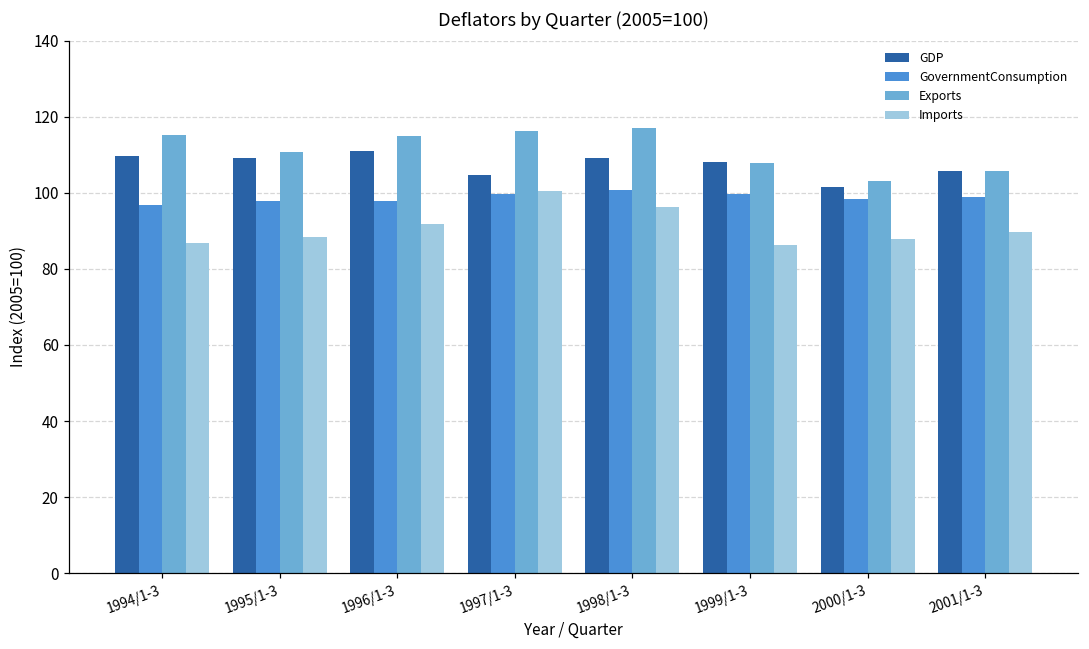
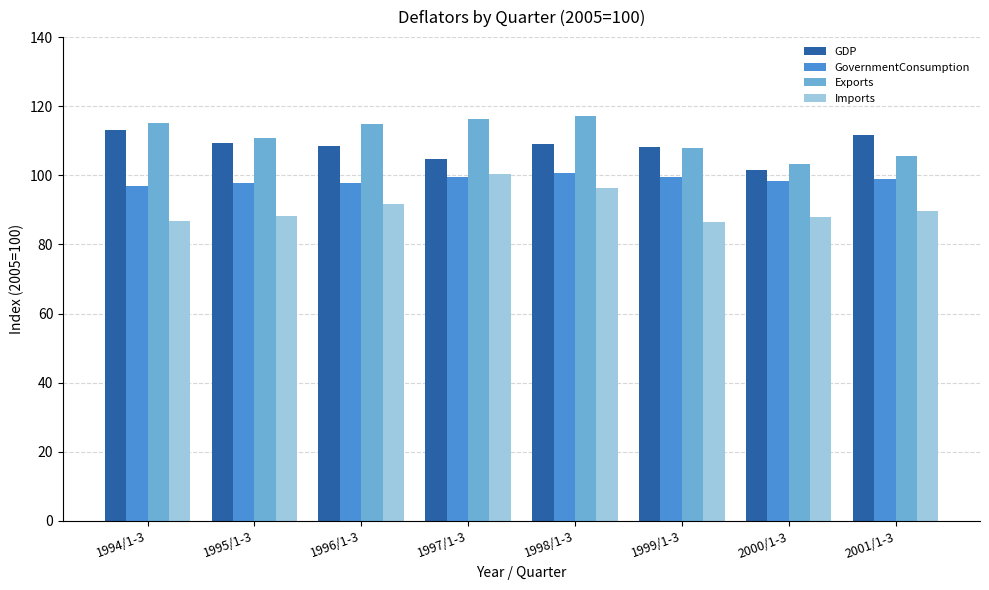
  {
    "GDP": {
-     "1994/1-3": 110,
+     "1994/1-3": 113,
      "1995/1-3": 109,
-     "1996/1-3": 111,
+     "1996/1-3": 108,
      "1997/1-3": 105,
      "1998/1-3": 109,
      "1999/1-3": 108,
      "2000/1-3": 102,
-     "2001/1-3": 106
+     "2001/1-3": 112
    }
  }
